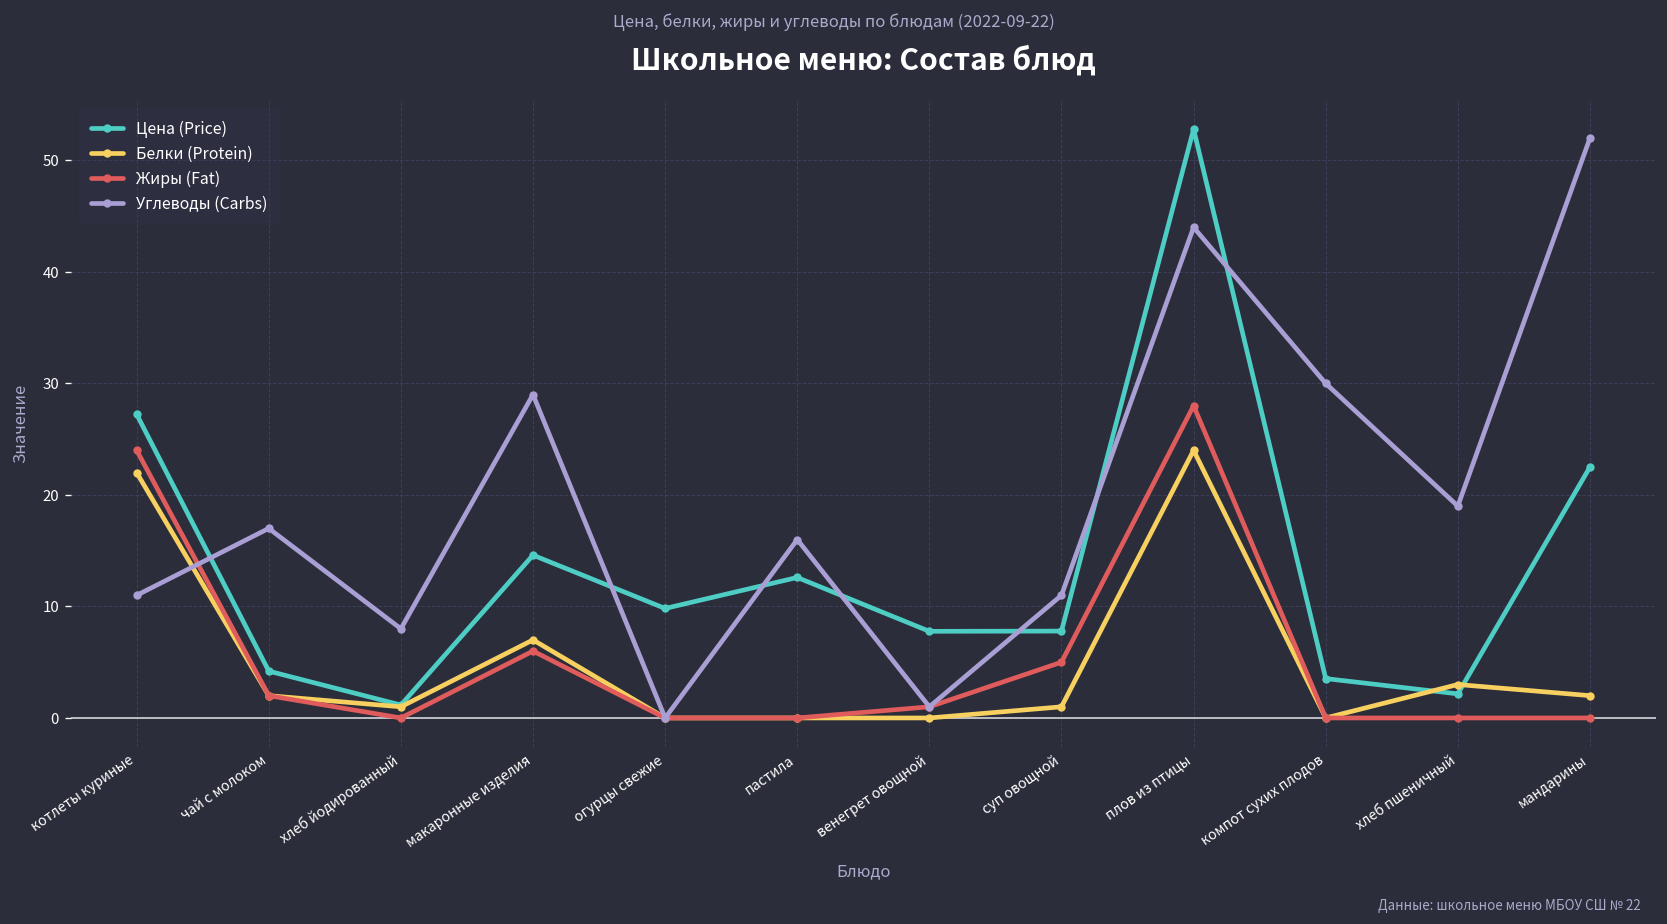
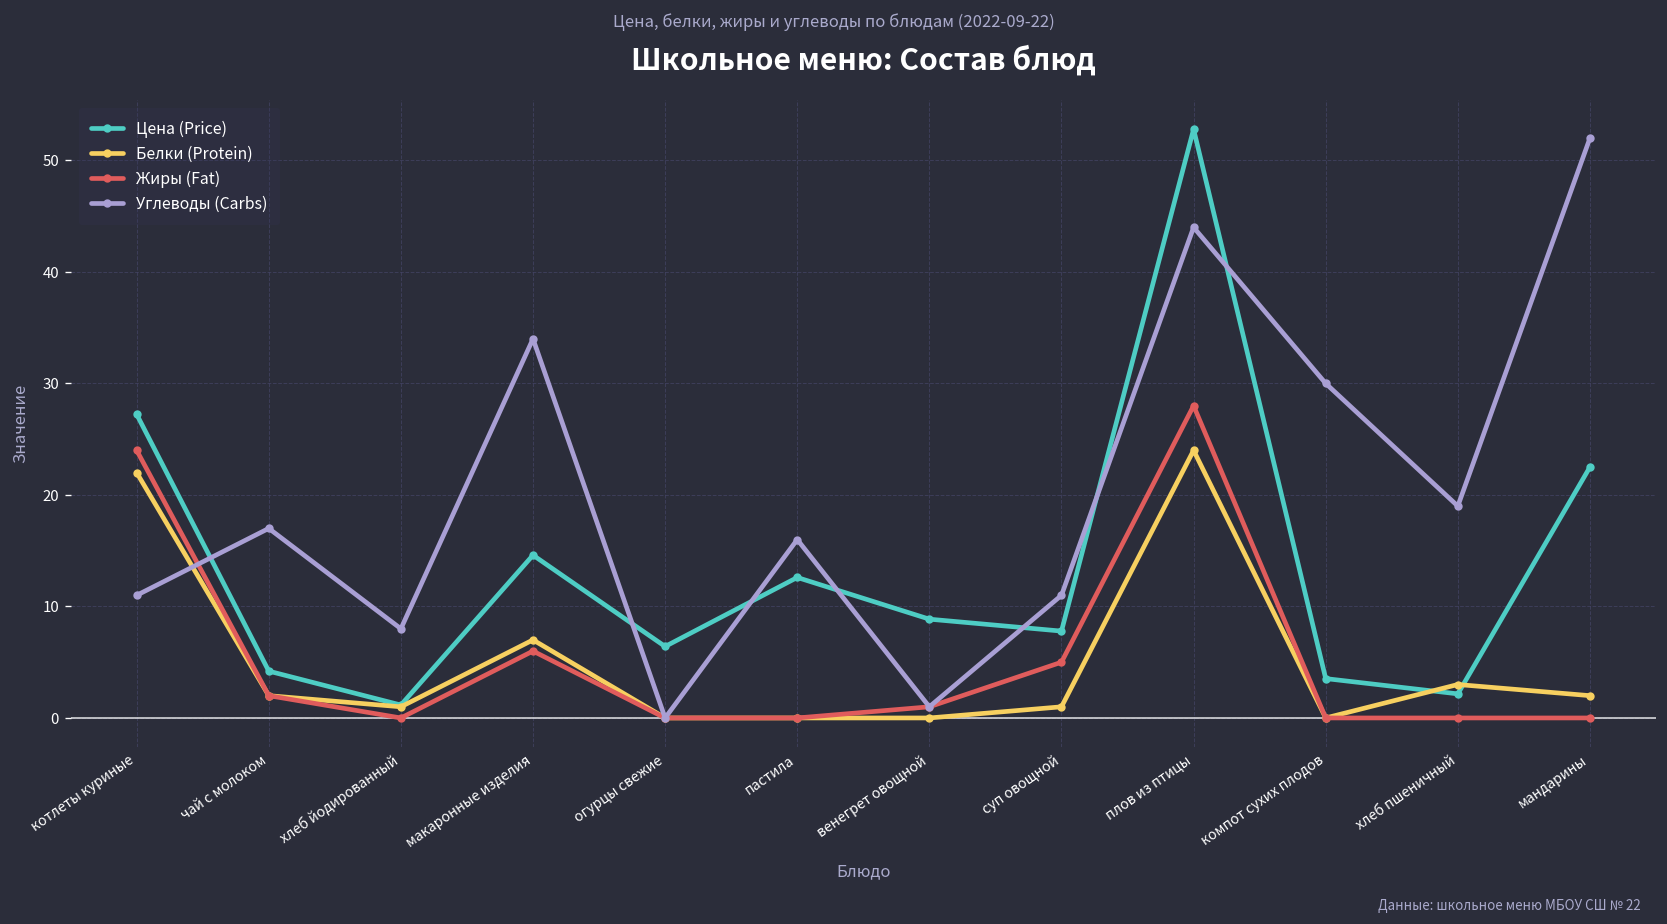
  {
    "Цена (Price)": {
      "котлеты куриные": 27,
      "чай с молоком": 4,
      "макаронные изделия": 15,
-     "огурцы свежие": 10,
+     "огурцы свежие": 6,
      "пастила": 13,
-     "венегрет овощной": 8,
+     "венегрет овощной": 9,
      "суп овощной": 8,
      "плов из птицы": 53,
      "компот сухих плодов": 4,
      "хлеб пшеничный": 2,
      "мандарины": 23
    },
    "Белки (Protein)": {
      "котлеты куриные": 22,
      "макаронные изделия": 7,
      "венегрет овощной": 0,
      "суп овощной": 1,
      "плов из птицы": 24,
      "хлеб пшеничный": 3,
      "мандарины": 2
    },
    "Жиры (Fat)": {
      "котлеты куриные": 24,
      "хлеб йодированный": 0,
      "макаронные изделия": 6,
      "суп овощной": 5,
      "плов из птицы": 28,
      "хлеб пшеничный": 0,
      "мандарины": 0
    },
    "Углеводы (Carbs)": {
      "котлеты куриные": 11,
      "чай с молоком": 17,
      "хлеб йодированный": 8,
-     "макаронные изделия": 29,
+     "макаронные изделия": 34,
      "пастила": 16,
      "суп овощной": 11,
      "плов из птицы": 44,
      "компот сухих плодов": 30,
      "хлеб пшеничный": 19,
      "мандарины": 52
    }
  }
